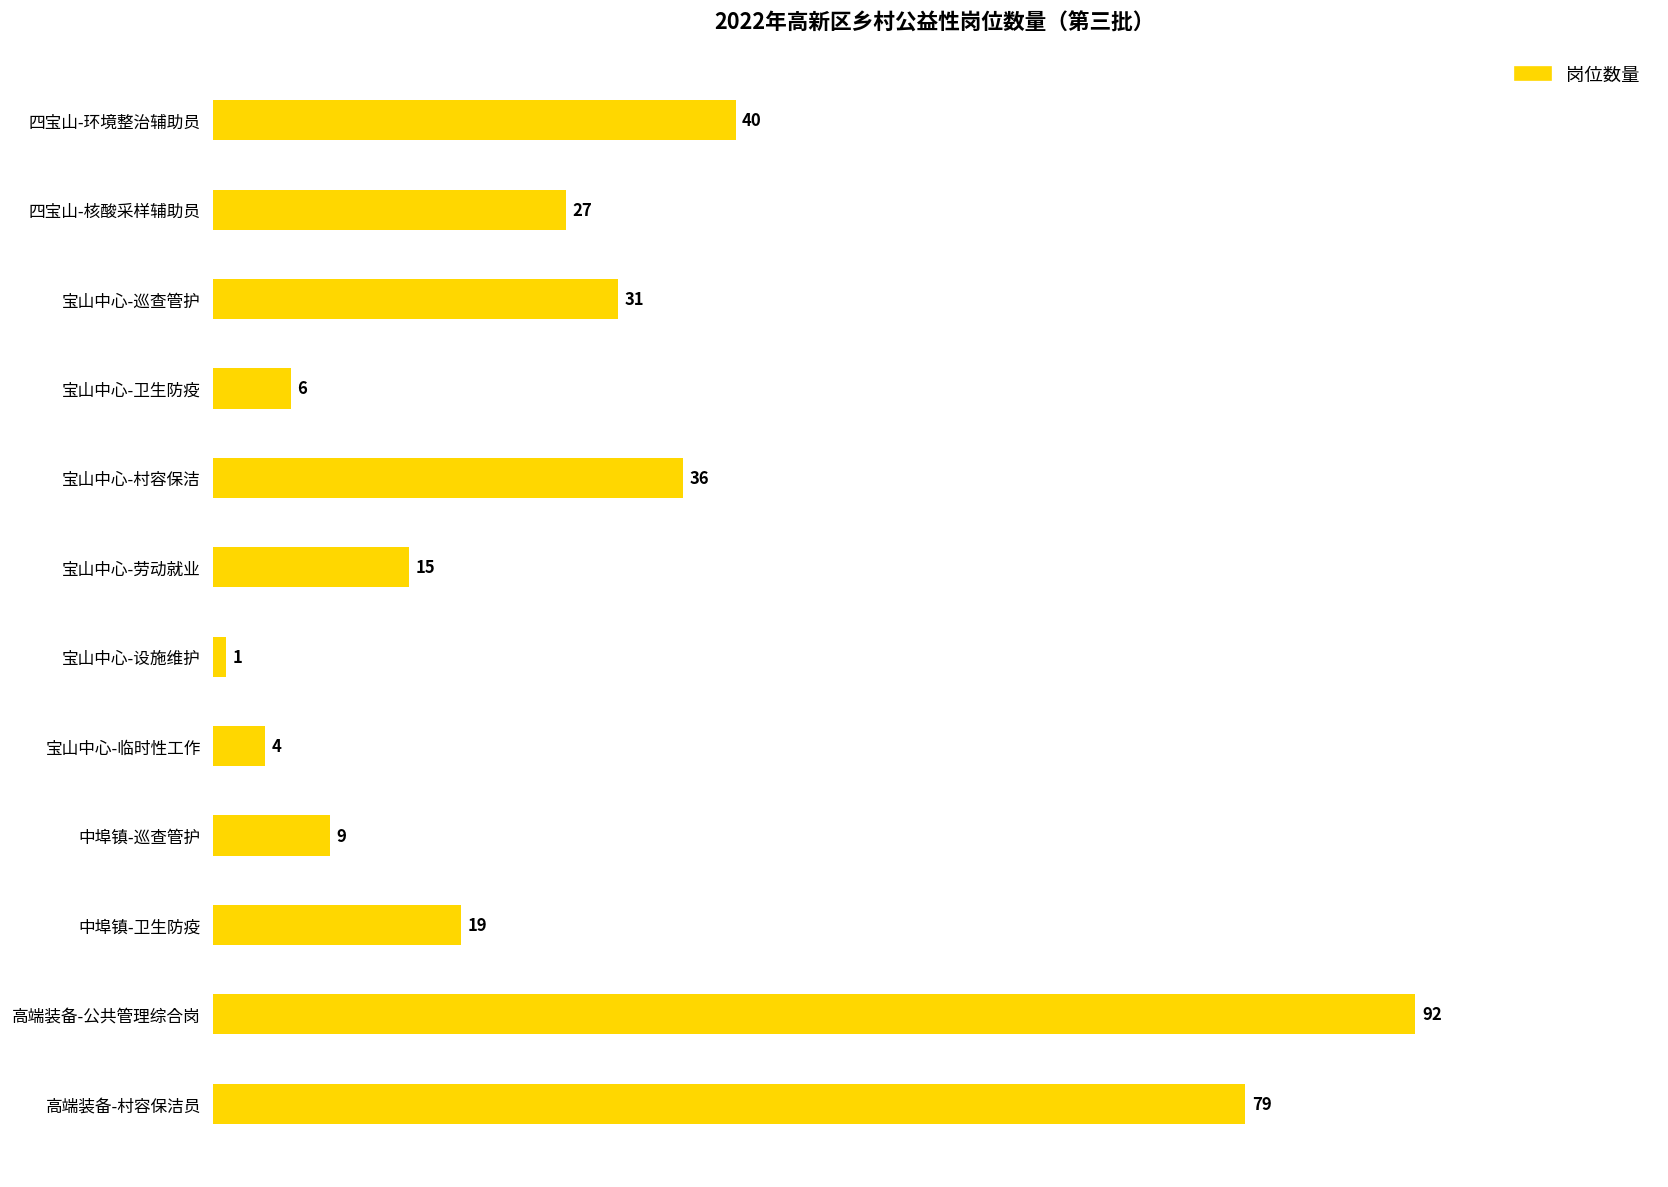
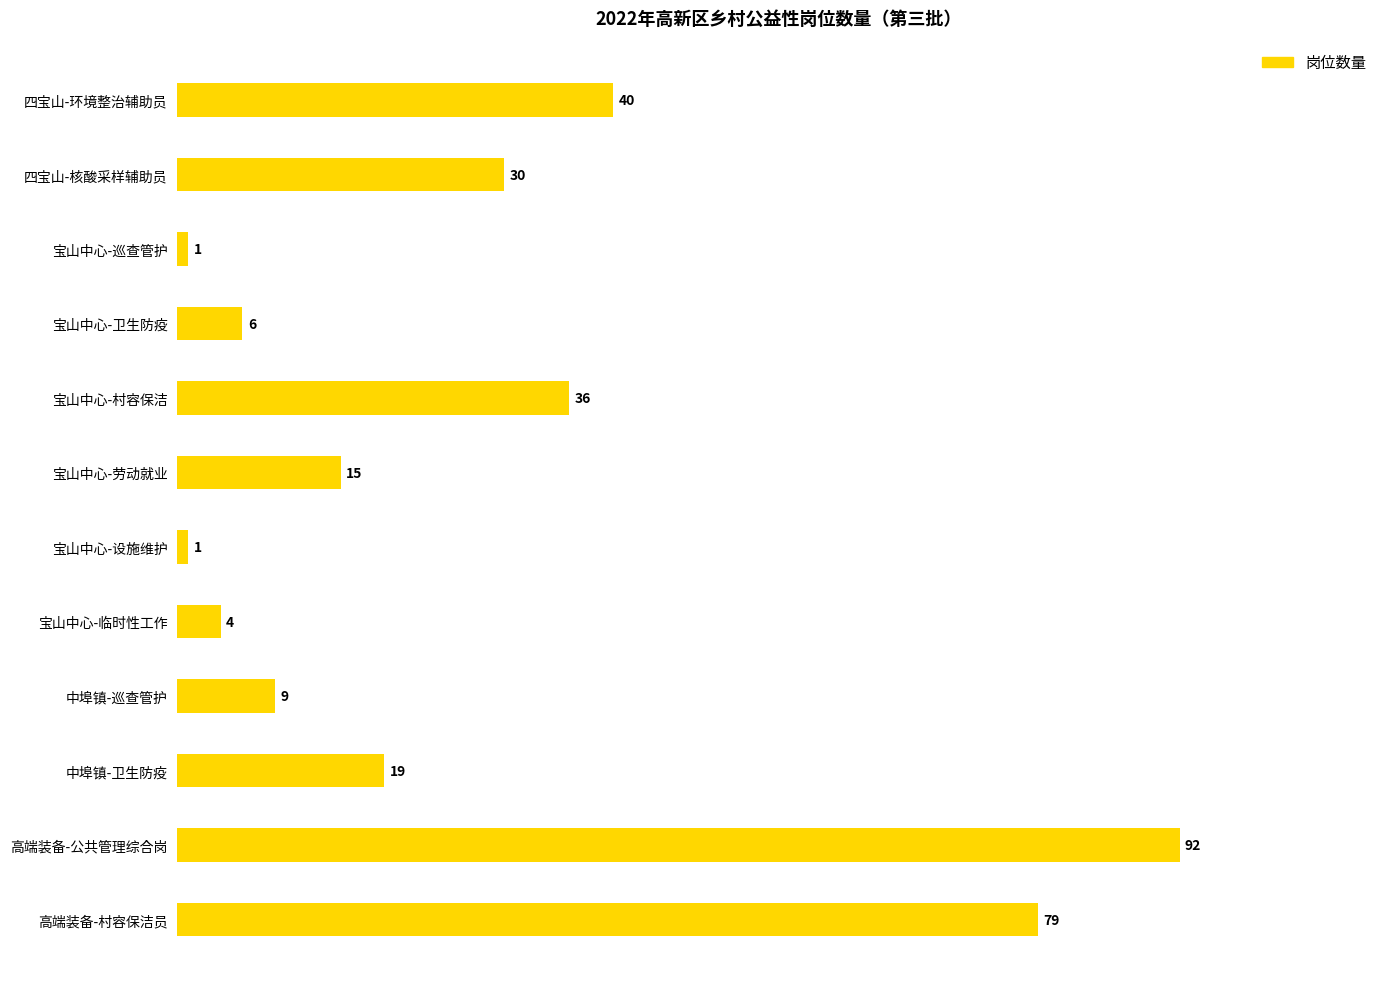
  {
    "四宝山-环境整治辅助员": 40,
-   "四宝山-核酸采样辅助员": 27,
-   "宝山中心-巡查管护": 31,
+   "四宝山-核酸采样辅助员": 30,
+   "宝山中心-巡查管护": 1,
    "宝山中心-卫生防疫": 6,
    "宝山中心-村容保洁": 36,
    "宝山中心-劳动就业": 15,
    "宝山中心-设施维护": 1,
    "宝山中心-临时性工作": 4,
    "中埠镇-巡查管护": 9,
    "中埠镇-卫生防疫": 19,
    "高端装备-公共管理综合岗": 92,
    "高端装备-村容保洁员": 79
  }
